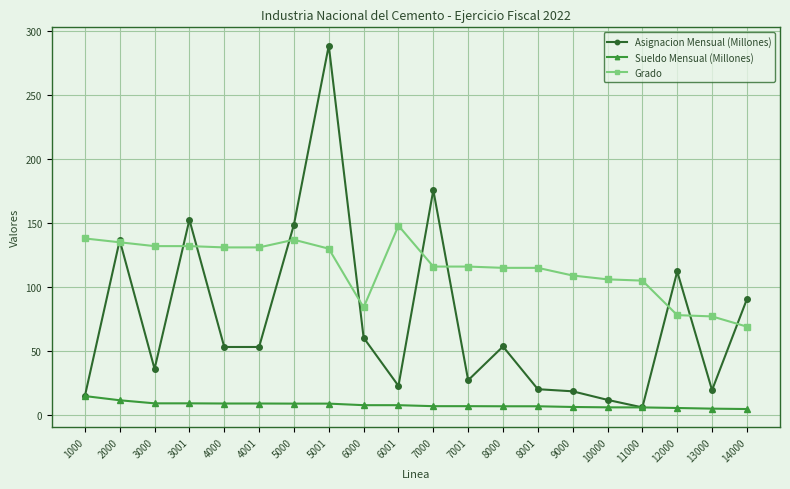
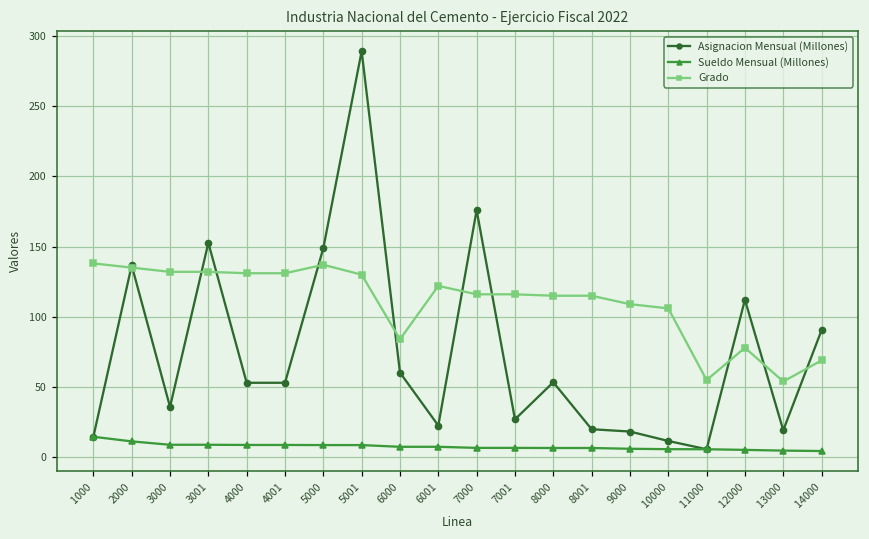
  {
    "Grado": {
      "1000": 138,
      "3000": 132,
      "3001": 132,
      "4000": 131,
      "4001": 131,
      "5000": 137,
      "5001": 130,
      "6000": 84,
-     "6001": 148,
+     "6001": 122,
      "7000": 116,
      "7001": 116,
      "8000": 115,
      "8001": 115,
      "9000": 109,
      "10000": 106,
-     "11000": 105,
+     "11000": 55,
      "12000": 78,
-     "13000": 77,
+     "13000": 54,
      "14000": 69
    }
  }
